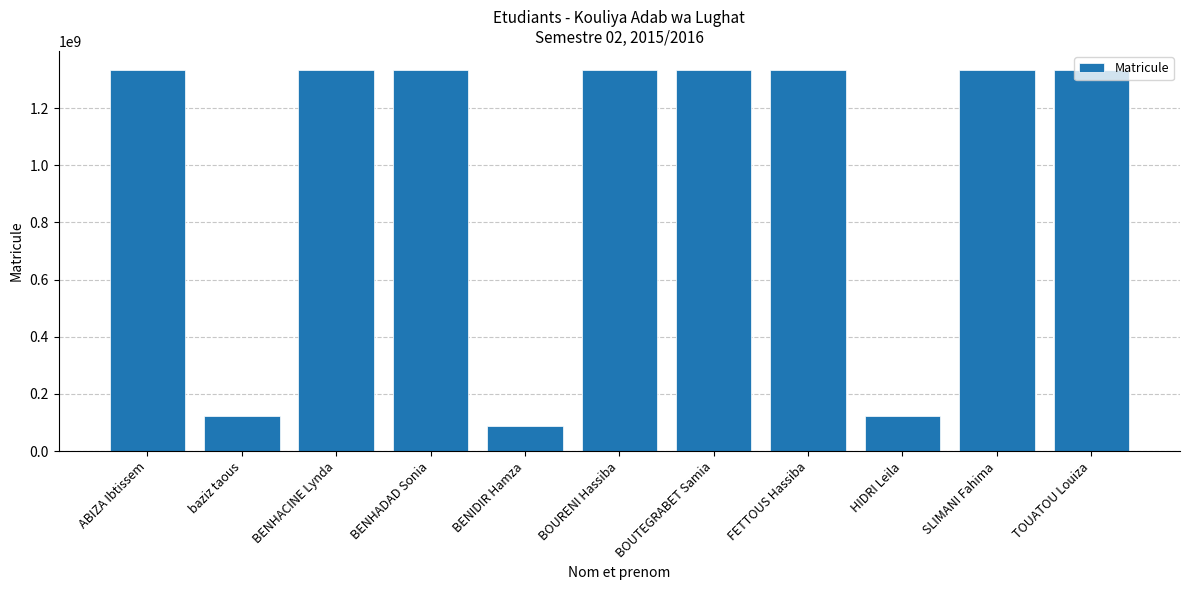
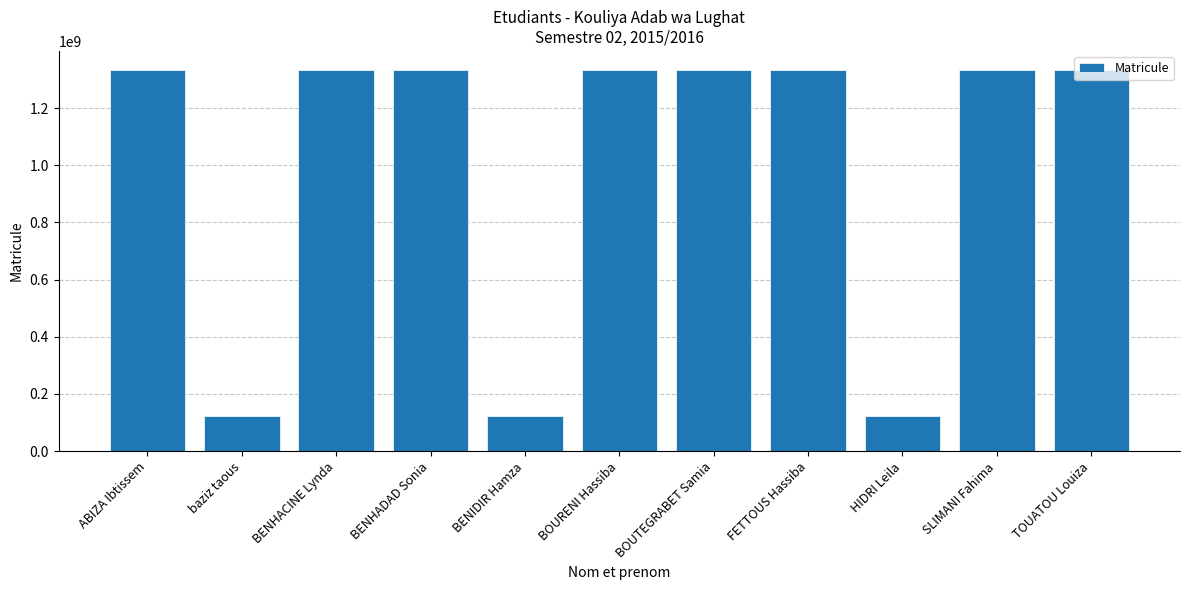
  {
    "ABIZA Ibtissem": 1330000000,
    "baziz taous": 120000000,
    "BENHACINE Lynda": 1330000000,
    "BENHADAD Sonia": 1330000000,
-   "BENIDIR Hamza": 90000000,
+   "BENIDIR Hamza": 120000000,
    "BOURENI Hassiba": 1330000000,
    "BOUTEGRABET Samia": 1330000000,
    "FETTOUS Hassiba": 1330000000,
    "HIDRI Leila": 120000000,
    "SLIMANI Fahima": 1330000000
  }
